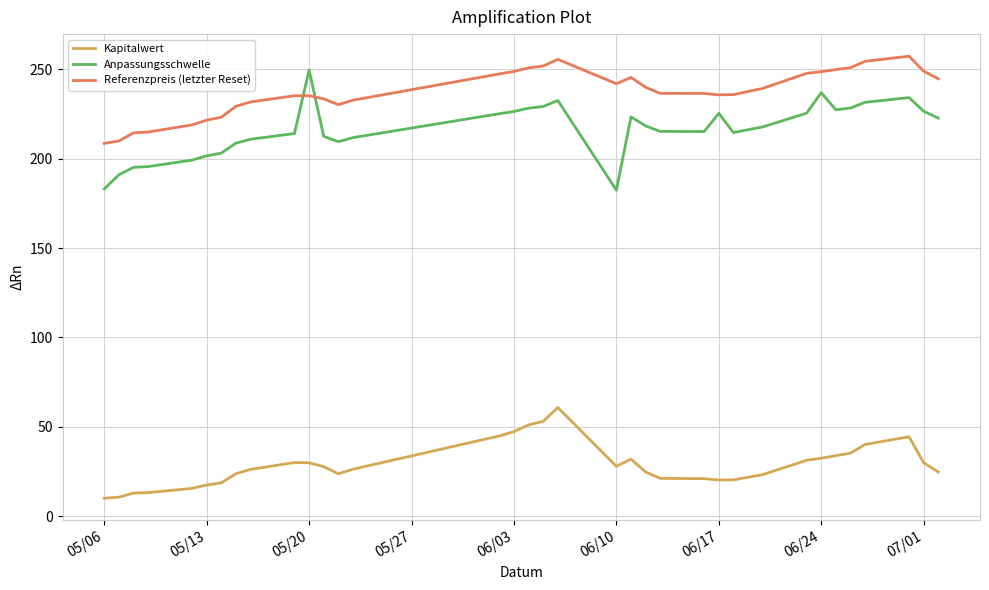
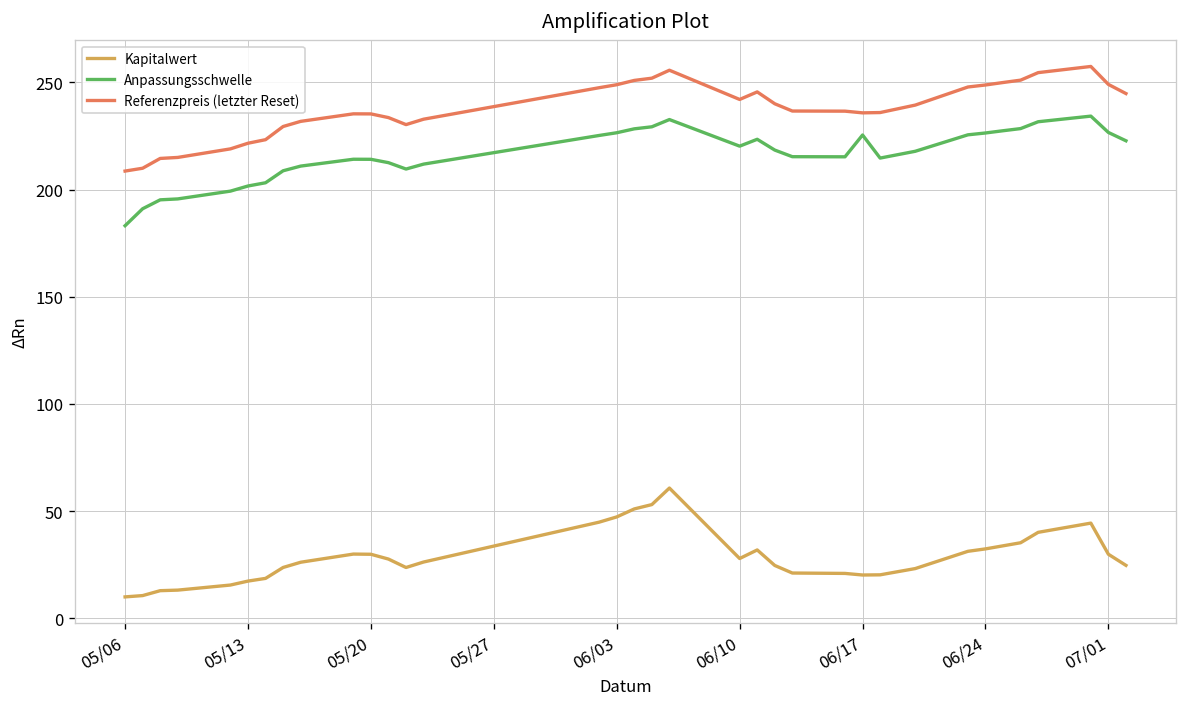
  {
    "Anpassungsschwelle": {
      "05/06": 183,
      "05/13": 202,
-     "05/20": 250,
+     "05/20": 214,
      "06/03": 226,
-     "06/10": 182,
+     "06/10": 220,
      "06/17": 225,
-     "06/24": 237,
+     "06/24": 226,
      "07/01": 227
    }
  }
